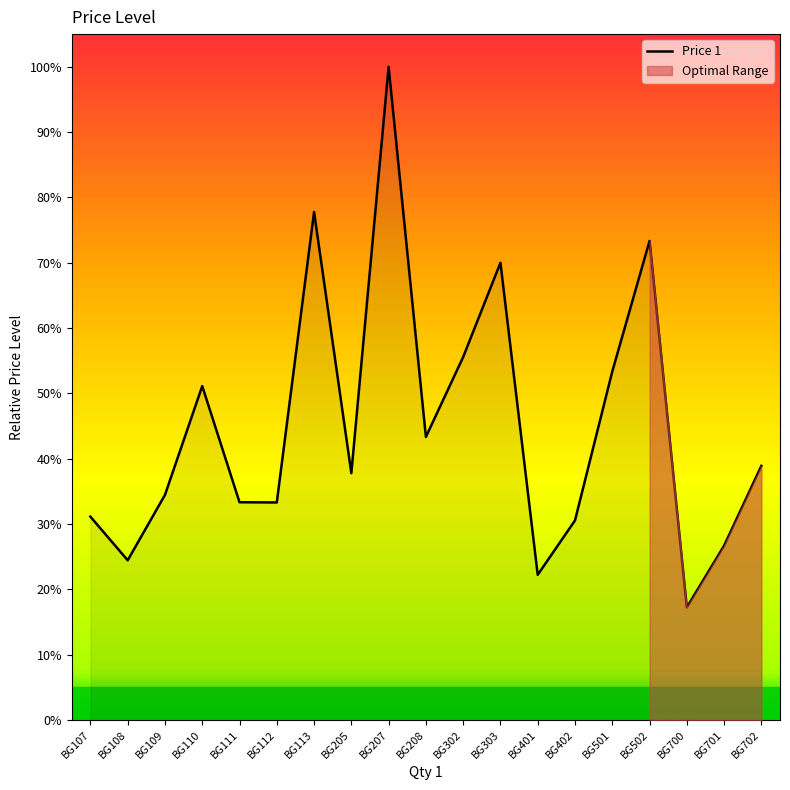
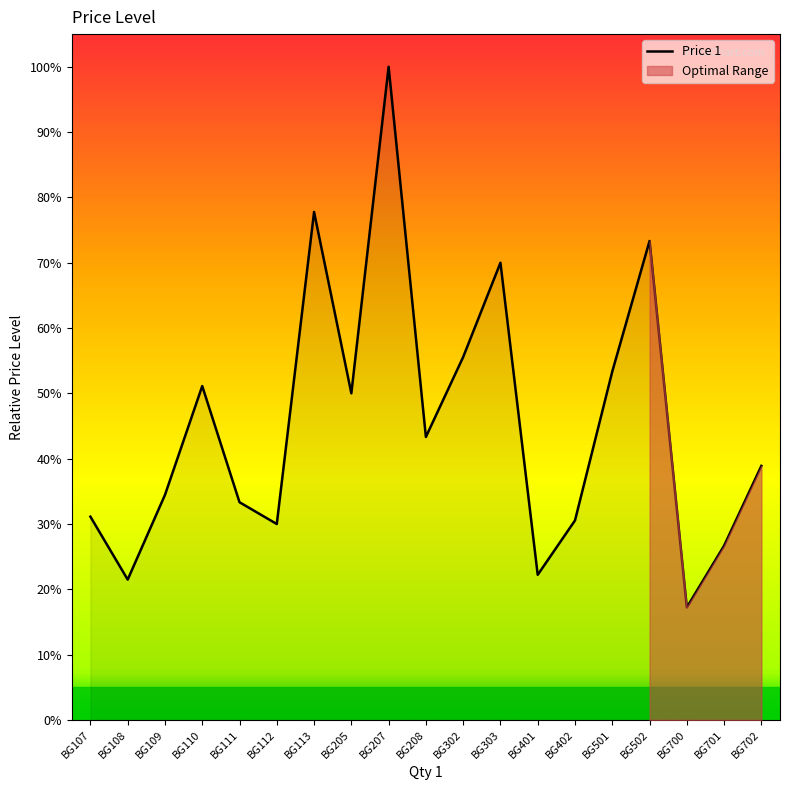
  {
    "Price 1": {
      "BG107": "31%",
-     "BG108": "24%",
+     "BG108": "21%",
      "BG109": "34%",
      "BG110": "51%",
      "BG111": "33%",
-     "BG112": "33%",
+     "BG112": "30%",
      "BG113": "78%",
-     "BG205": "38%",
+     "BG205": "50%",
      "BG207": "100%",
      "BG208": "43%",
      "BG302": "56%",
      "BG303": "70%",
      "BG401": "22%",
      "BG402": "31%",
      "BG501": "53%"
    }
  }
